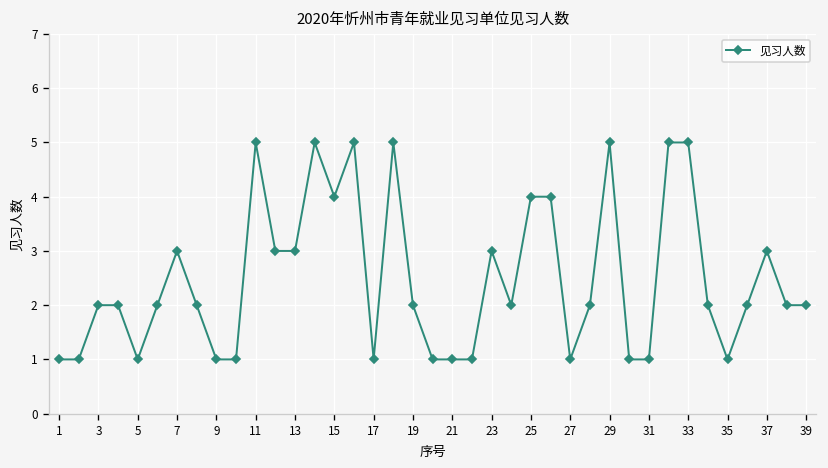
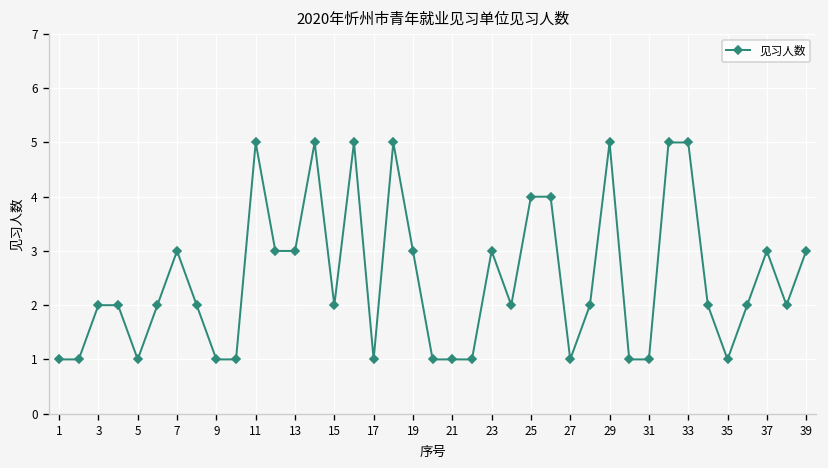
  {
    "1": 1,
    "3": 2,
    "5": 1,
    "7": 3,
    "9": 1,
    "11": 5,
    "13": 3,
-   "15": 4,
+   "15": 2,
    "17": 1,
-   "19": 2,
+   "19": 3,
    "21": 1,
    "23": 3,
    "25": 4,
    "27": 1,
    "29": 5,
    "31": 1,
    "33": 5,
    "35": 1,
    "37": 3,
-   "39": 2
+   "39": 3
  }
